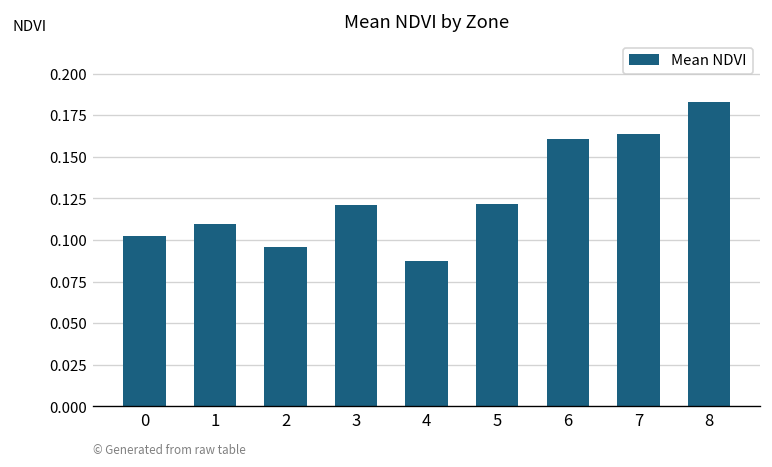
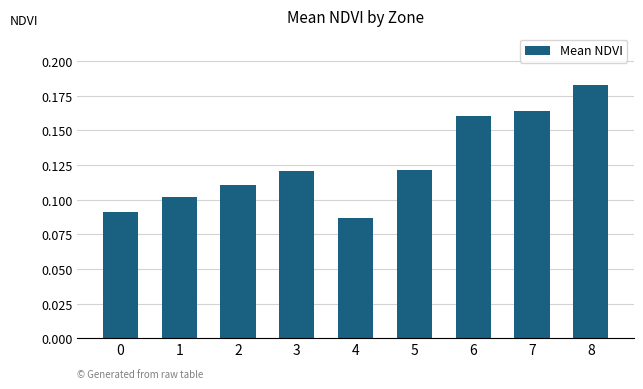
  {
-   "0": 0.102,
-   "1": 0.110,
-   "2": 0.096,
+   "0": 0.091,
+   "1": 0.102,
+   "2": 0.111,
    "3": 0.121,
    "4": 0.087,
    "5": 0.121,
    "6": 0.160,
    "7": 0.164,
    "8": 0.183
  }
